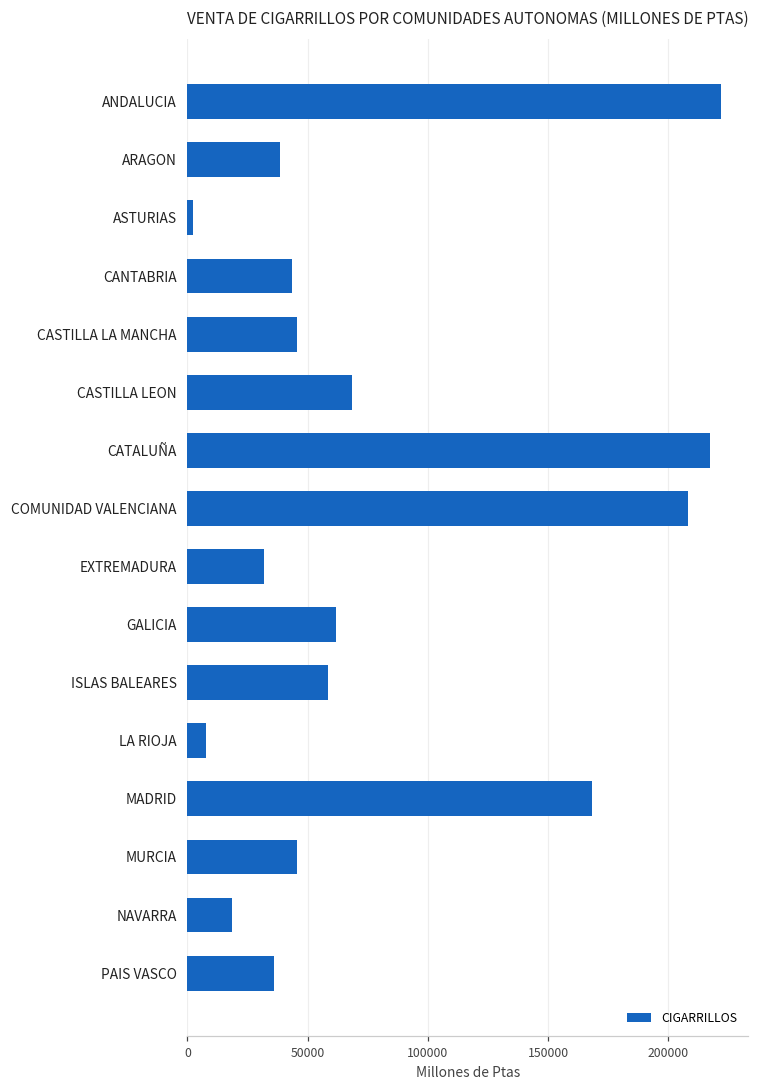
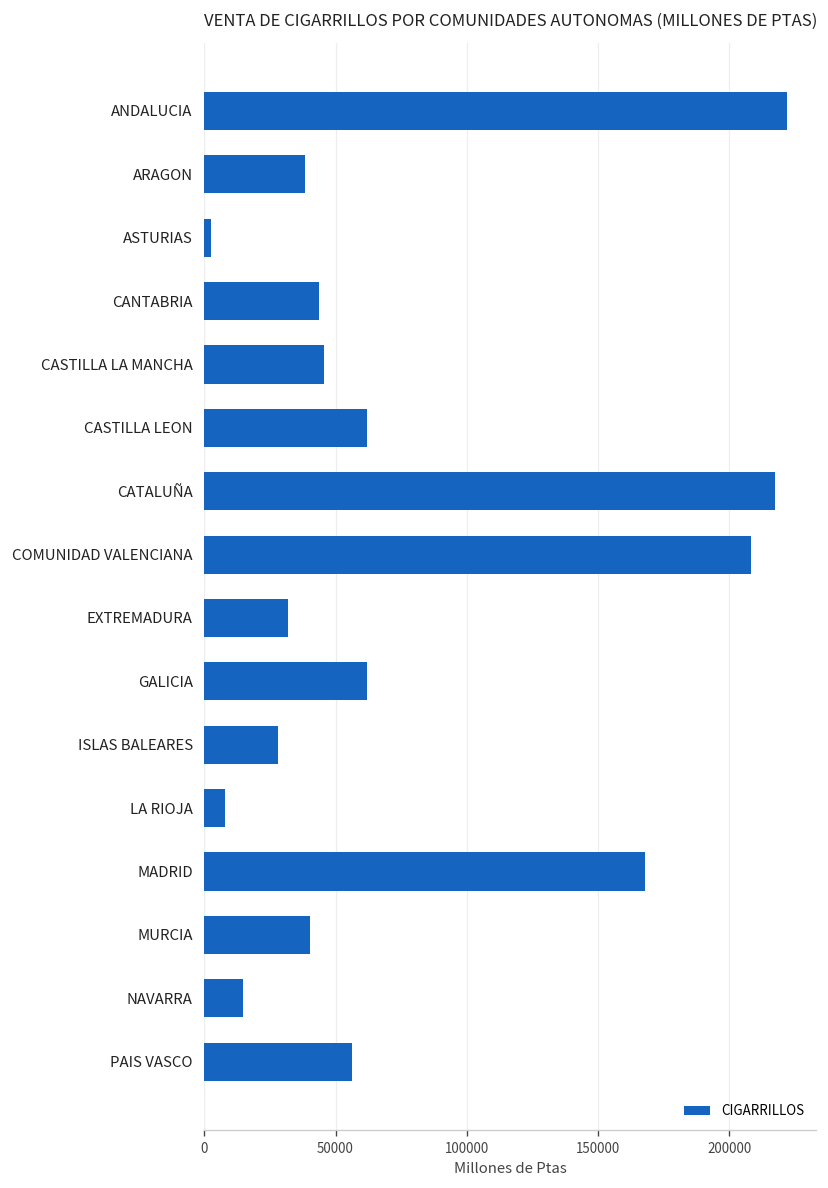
  {
    "ANDALUCIA": 222000,
    "ARAGON": 38000,
    "ASTURIAS": 2000,
    "CANTABRIA": 44000,
    "CASTILLA LA MANCHA": 45000,
-   "CASTILLA LEON": 68000,
+   "CASTILLA LEON": 62000,
    "CATALUÑA": 217000,
    "COMUNIDAD VALENCIANA": 208000,
    "EXTREMADURA": 32000,
    "GALICIA": 62000,
-   "ISLAS BALEARES": 59000,
+   "ISLAS BALEARES": 28000,
    "LA RIOJA": 8000,
    "MADRID": 168000,
-   "MURCIA": 46000,
-   "NAVARRA": 19000,
-   "PAIS VASCO": 36000
+   "MURCIA": 40000,
+   "NAVARRA": 15000,
+   "PAIS VASCO": 56000
  }
